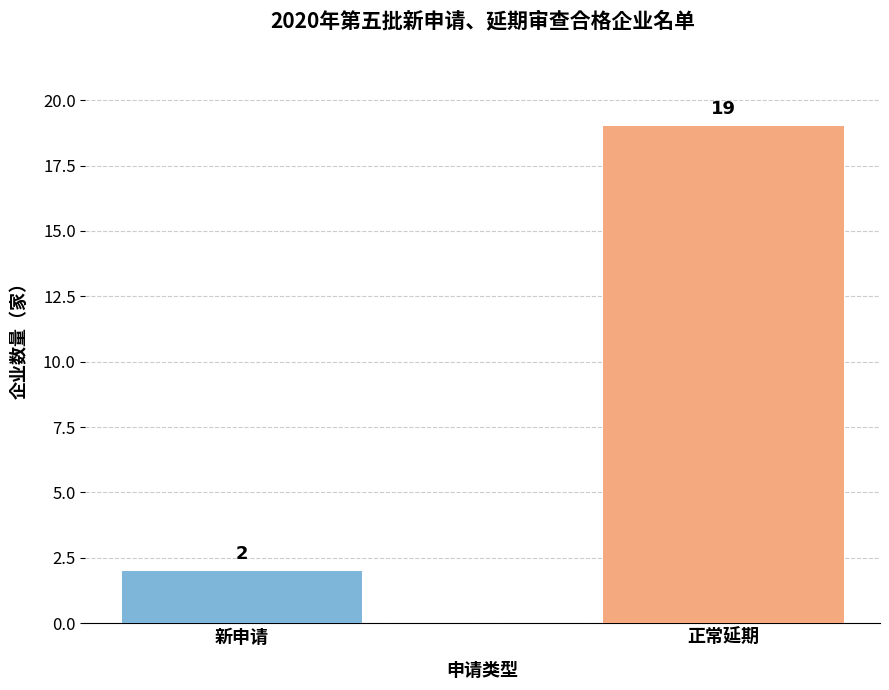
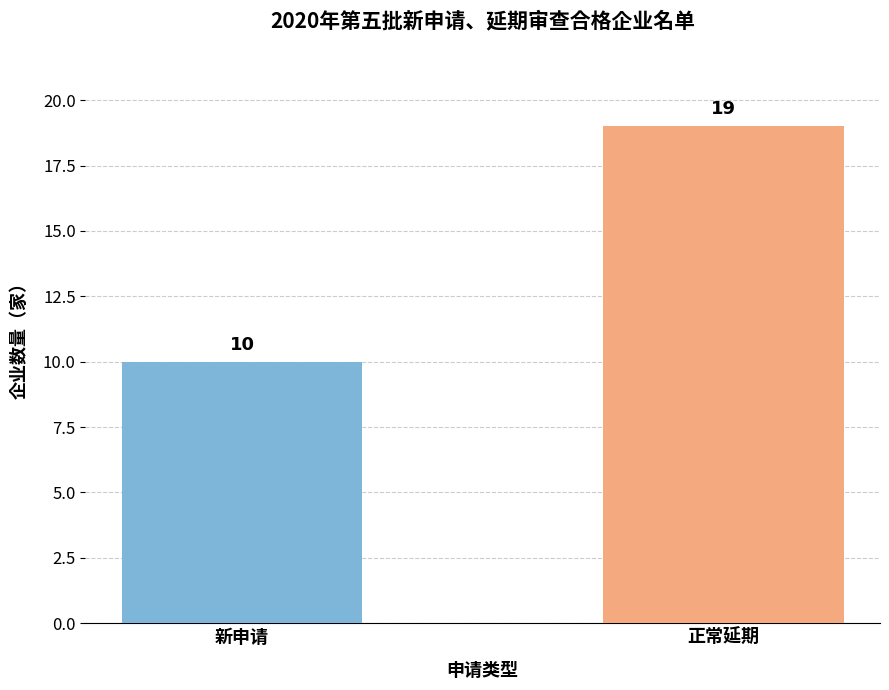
  {
-   "新申请": 2,
+   "新申请": 10,
    "正常延期": 19
  }
